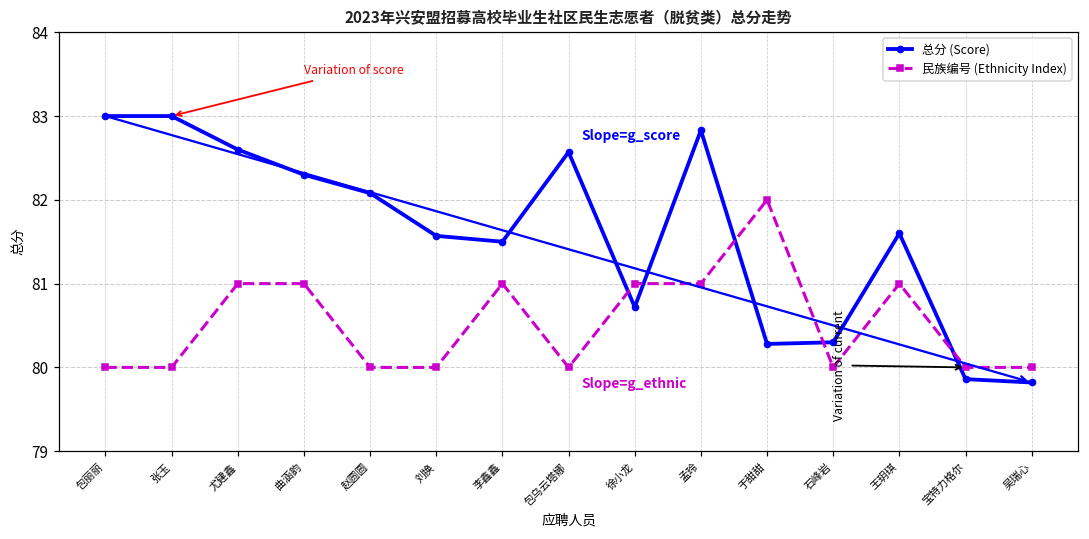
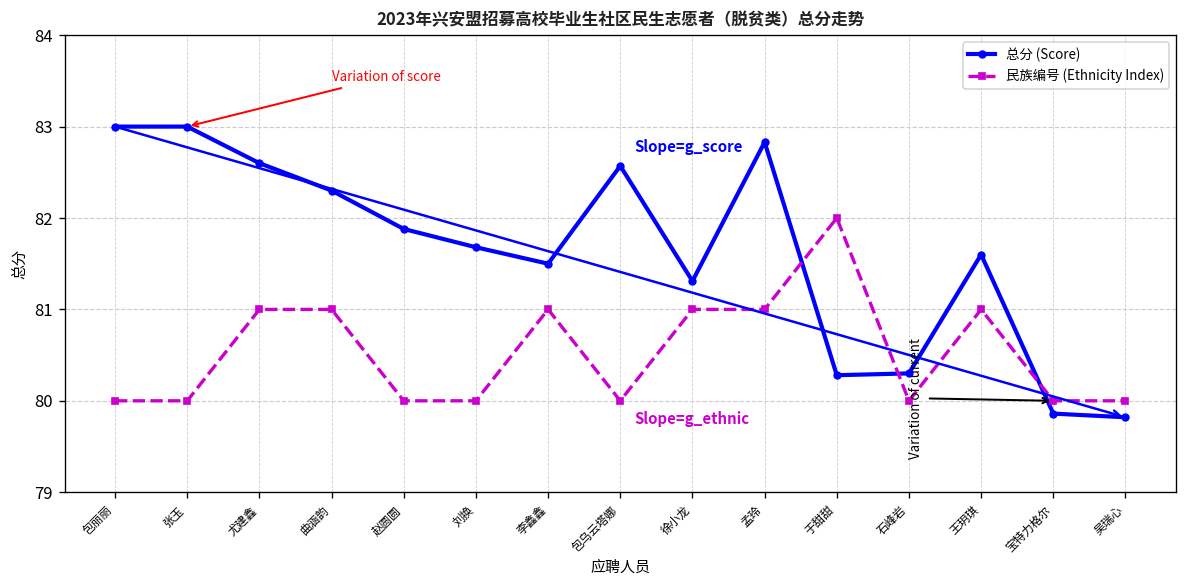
  {
    "总分 (Score)": {
      "包丽丽": 83.0,
      "张玉": 83.0,
      "尤建鑫": 82.6,
      "曲涵韵": 82.3,
-     "赵圆圆": 82.1,
-     "刘换": 81.6,
+     "赵圆圆": 81.9,
+     "刘换": 81.7,
      "李鑫鑫": 81.5,
      "包乌云塔娜": 82.6,
-     "徐小龙": 80.7,
+     "徐小龙": 81.3,
      "孟玲": 82.8,
      "于甜甜": 80.3,
      "石峰岩": 80.3,
      "王玥琪": 81.6,
      "宝特力格尔": 79.9,
      "吴瑞心": 79.8
    },
    "民族编号 (Ethnicity Index)": {
      "包丽丽": 80.0,
      "张玉": 80.0,
      "尤建鑫": 81.0,
      "曲涵韵": 81.0,
      "赵圆圆": 80.0,
      "刘换": 80.0,
      "李鑫鑫": 81.0,
      "包乌云塔娜": 80.0,
      "徐小龙": 81.0,
      "孟玲": 81.0,
      "于甜甜": 82.0,
      "石峰岩": 80.0,
      "王玥琪": 81.0,
      "宝特力格尔": 80.0,
      "吴瑞心": 80.0
    }
  }
